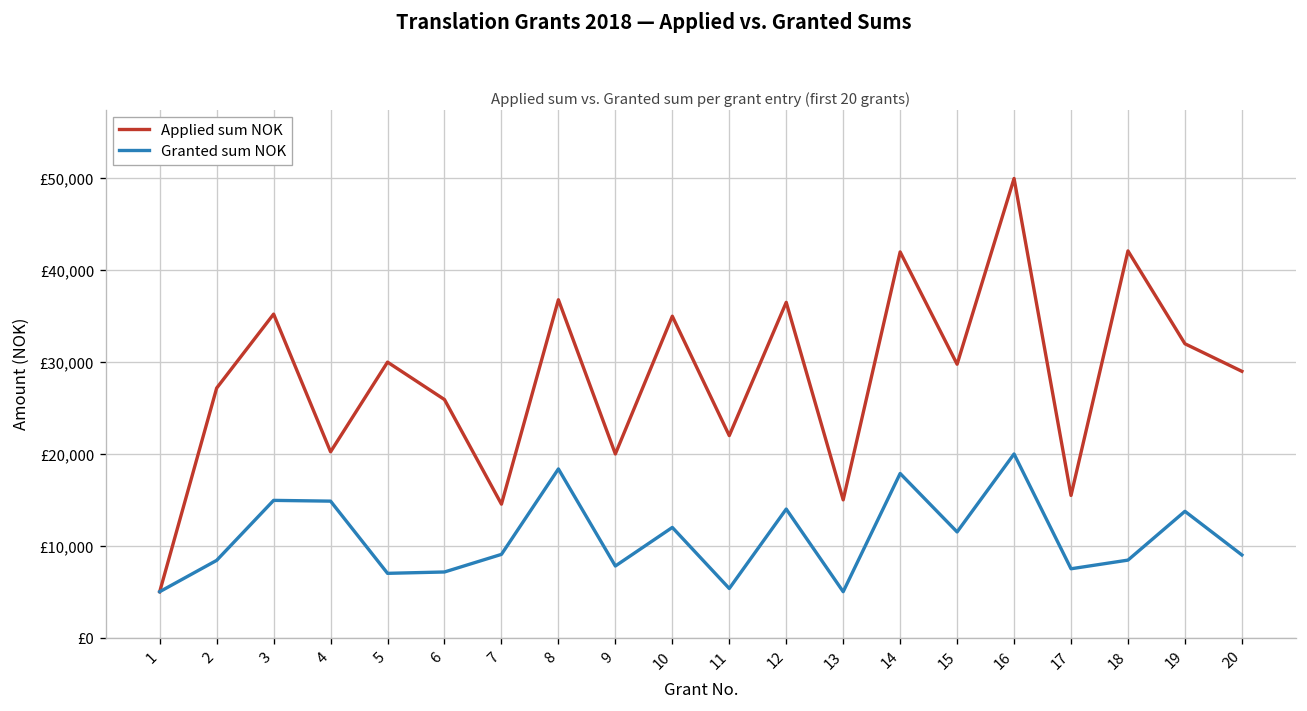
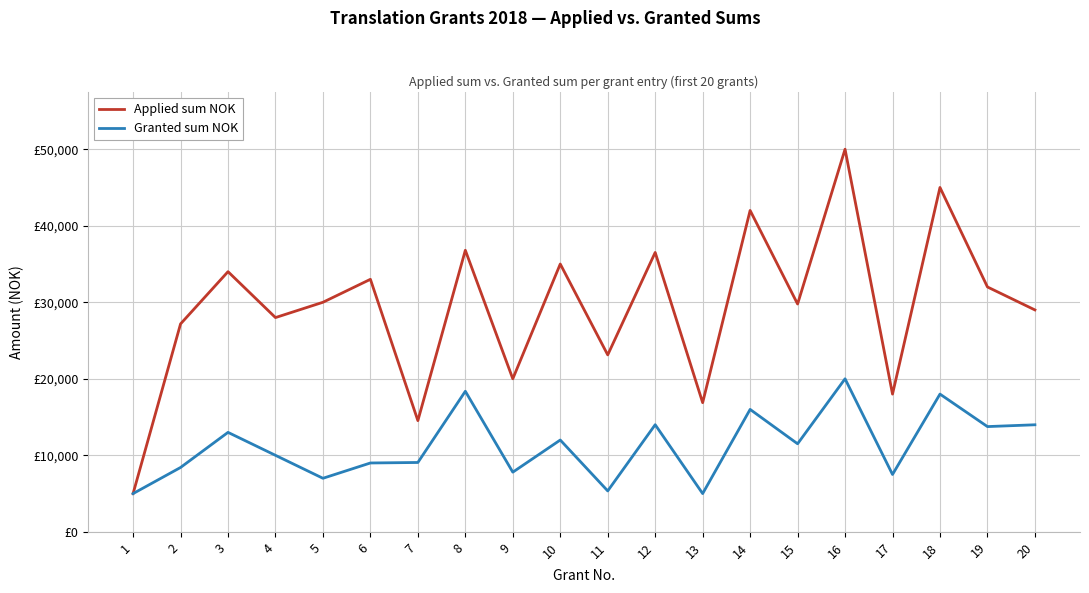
  {
    "Applied sum NOK": {
      "2": "£27,000",
-     "3": "£35,000",
-     "4": "£20,000",
+     "3": "£34,000",
+     "4": "£28,000",
      "5": "£30,000",
-     "6": "£26,000",
+     "6": "£33,000",
      "7": "£15,000",
      "8": "£37,000",
      "9": "£20,000",
      "10": "£35,000",
-     "11": "£22,000",
+     "11": "£23,000",
      "12": "£37,000",
-     "13": "£15,000",
+     "13": "£17,000",
      "14": "£42,000",
      "15": "£30,000",
      "16": "£50,000",
-     "17": "£15,000",
-     "18": "£42,000",
+     "17": "£18,000",
+     "18": "£45,000",
      "19": "£32,000",
      "20": "£29,000"
    },
    "Granted sum NOK": {
      "2": "£8,000",
-     "3": "£15,000",
-     "4": "£15,000",
+     "3": "£13,000",
+     "4": "£10,000",
      "5": "£7,000",
-     "6": "£7,000",
+     "6": "£9,000",
      "7": "£9,000",
      "8": "£18,000",
      "9": "£8,000",
      "10": "£12,000",
      "11": "£5,000",
      "12": "£14,000",
      "13": "£5,000",
-     "14": "£18,000",
+     "14": "£16,000",
      "15": "£12,000",
      "16": "£20,000",
      "17": "£7,000",
-     "18": "£8,000",
+     "18": "£18,000",
      "19": "£14,000",
-     "20": "£9,000"
+     "20": "£14,000"
    }
  }
